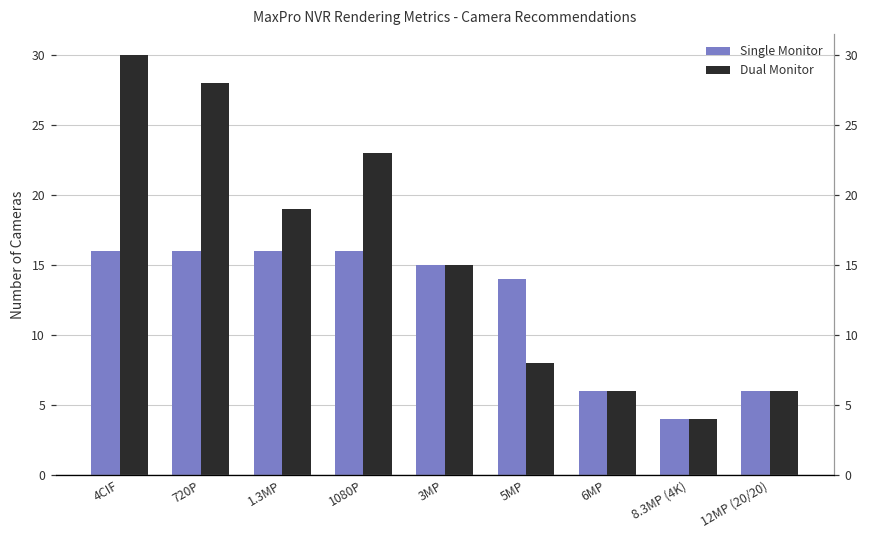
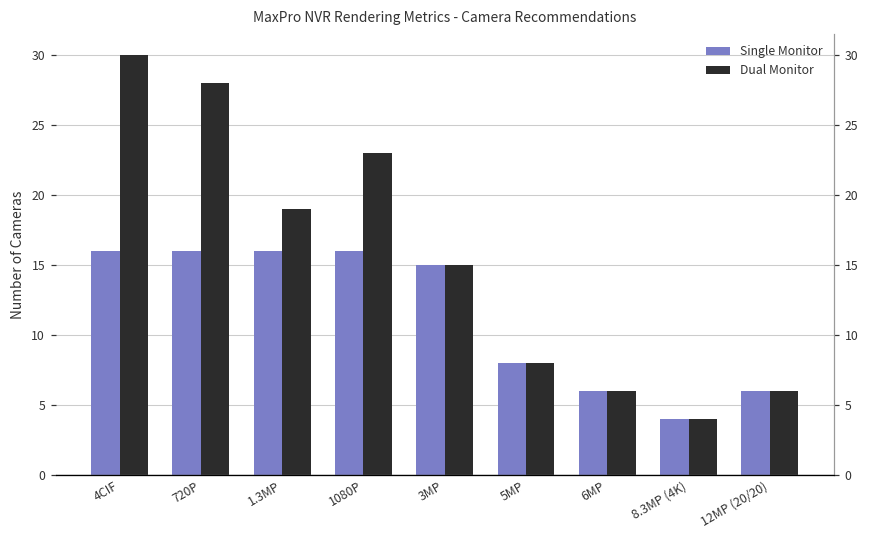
  {
    "Single Monitor": {
      "4CIF": 16,
      "720P": 16,
      "1.3MP": 16,
      "1080P": 16,
      "3MP": 15,
-     "5MP": 14,
+     "5MP": 8,
      "6MP": 6,
      "8.3MP (4K)": 4,
      "12MP (20/20)": 6
    },
    "Dual Monitor": {
      "4CIF": 30,
      "720P": 28,
      "1.3MP": 19,
      "1080P": 23,
      "3MP": 15,
      "5MP": 8,
      "6MP": 6,
      "8.3MP (4K)": 4,
      "12MP (20/20)": 6
    }
  }
